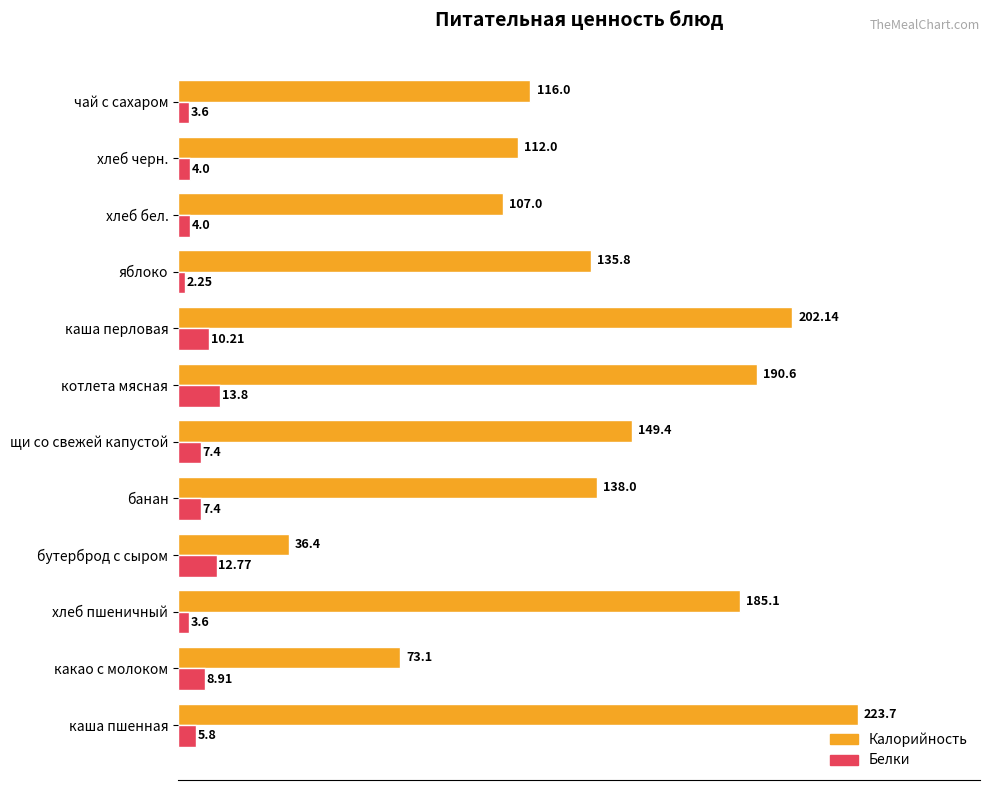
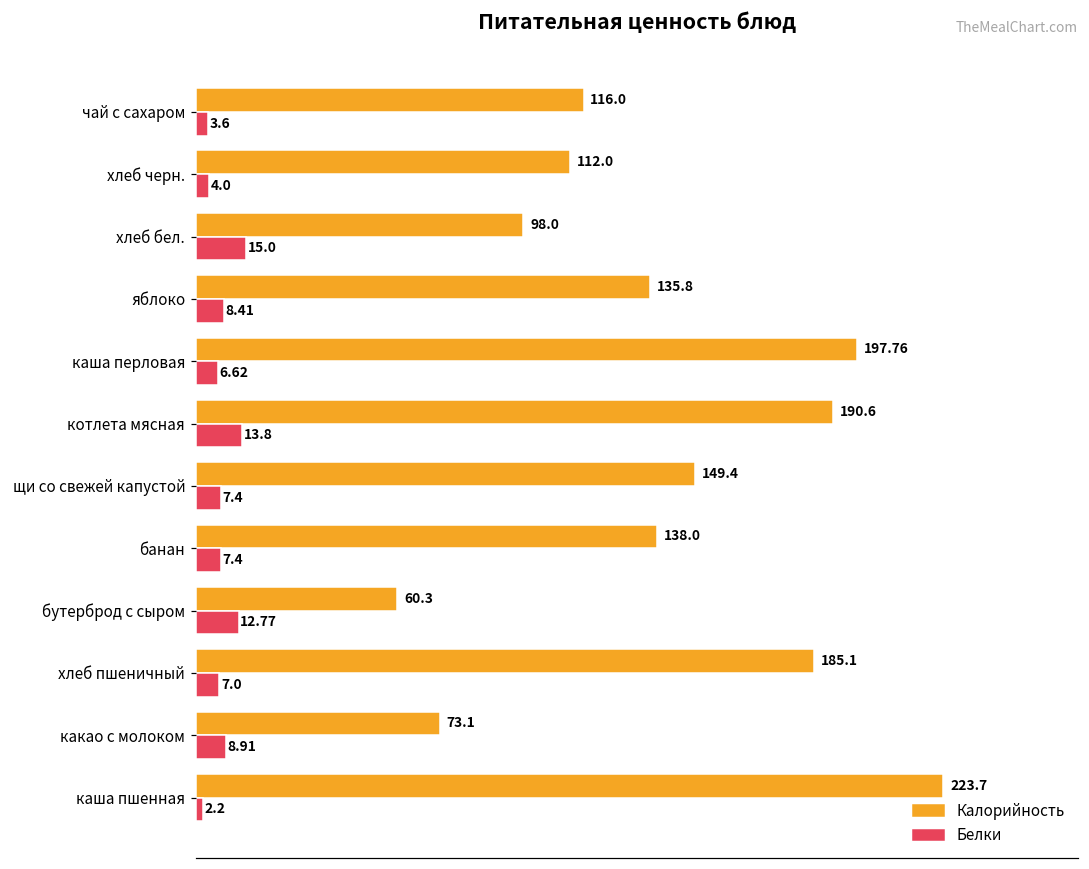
  {
    "Калорийность": {
      "чай с сахаром": 116.0,
      "хлеб черн.": 112.0,
-     "хлеб бел.": 107.0,
+     "хлеб бел.": 98.0,
      "яблоко": 135.8,
-     "каша перловая": 202.14,
+     "каша перловая": 197.76,
      "котлета мясная": 190.6,
      "щи со свежей капустой": 149.4,
      "банан": 138.0,
-     "бутерброд с сыром": 36.4,
+     "бутерброд с сыром": 60.3,
      "хлеб пшеничный": 185.1,
      "какао с молоком": 73.1,
      "каша пшенная": 223.7
    },
    "Белки": {
      "чай с сахаром": 3.6,
      "хлеб черн.": 4.0,
-     "хлеб бел.": 4.0,
-     "яблоко": 2.25,
-     "каша перловая": 10.21,
+     "хлеб бел.": 15.0,
+     "яблоко": 8.41,
+     "каша перловая": 6.62,
      "котлета мясная": 13.8,
      "щи со свежей капустой": 7.4,
      "банан": 7.4,
      "бутерброд с сыром": 12.77,
-     "хлеб пшеничный": 3.6,
+     "хлеб пшеничный": 7.0,
      "какао с молоком": 8.91,
-     "каша пшенная": 5.8
+     "каша пшенная": 2.2
    }
  }
